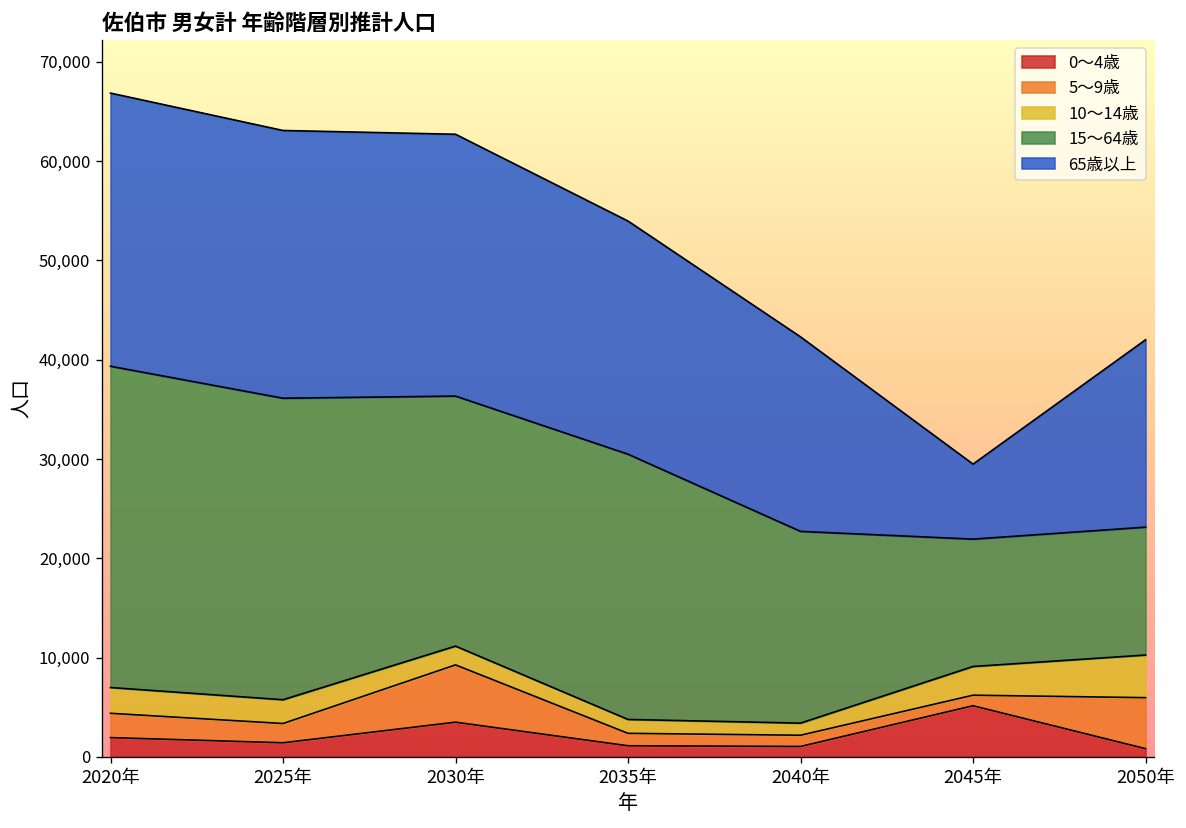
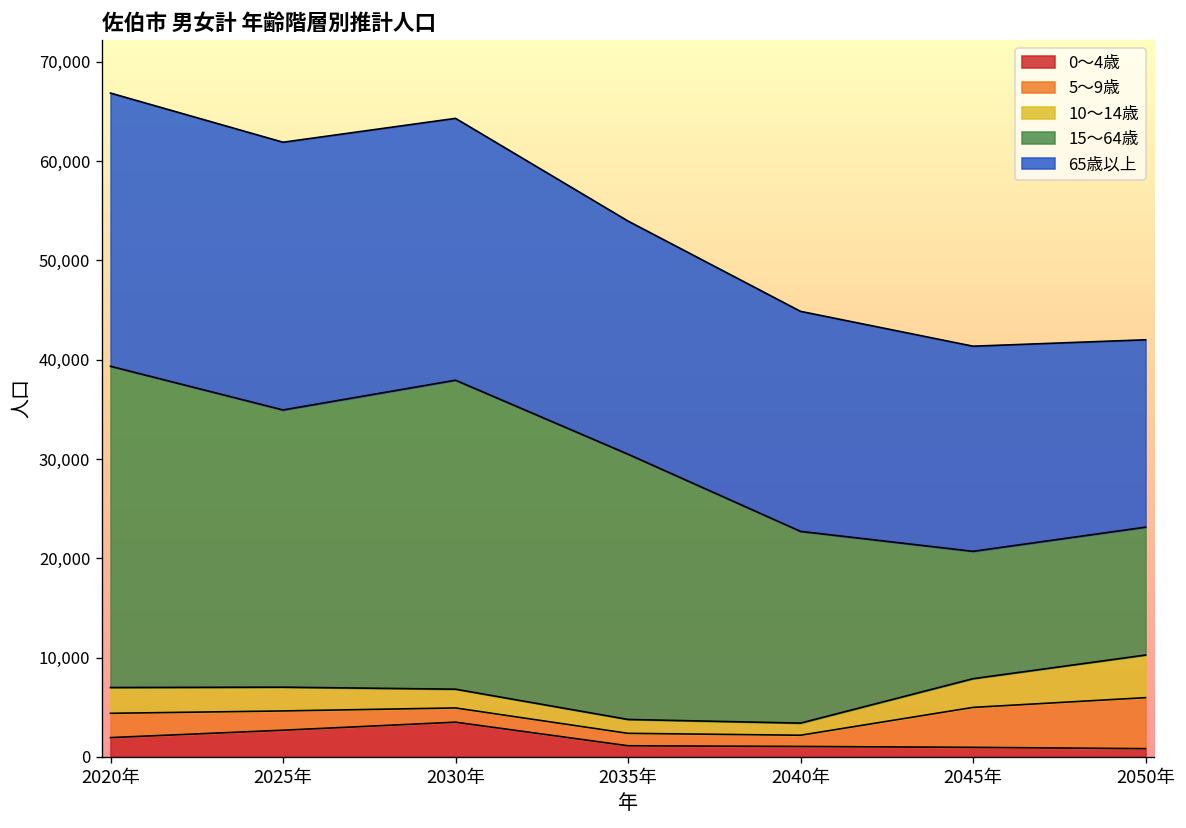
  {
    "0～4歳": {
      "2020年": "2,000",
-     "2025年": "1,000",
+     "2025年": "3,000",
      "2030年": "3,000",
      "2035年": "1,000",
      "2040年": "1,000",
-     "2045年": "5,000",
+     "2045年": "1,000",
      "2050年": "1,000"
    },
    "5～9歳": {
      "2020年": "2,000",
      "2025年": "2,000",
-     "2030年": "6,000",
+     "2030年": "1,000",
      "2035年": "1,000",
      "2040年": "1,000",
-     "2045年": "1,000",
+     "2045年": "4,000",
      "2050年": "5,000"
    },
    "10～14歳": {
      "2020年": "3,000",
      "2025年": "2,000",
      "2030年": "2,000",
      "2035年": "1,000",
      "2040年": "1,000",
      "2045年": "3,000",
      "2050年": "4,000"
    },
    "15～64歳": {
      "2020年": "32,000",
-     "2025年": "30,000",
-     "2030年": "25,000",
+     "2025年": "28,000",
+     "2030年": "31,000",
      "2035年": "27,000",
      "2040年": "19,000",
      "2045年": "13,000",
      "2050年": "13,000"
    },
    "65歳以上": {
      "2020年": "28,000",
      "2025年": "27,000",
      "2030年": "26,000",
      "2035年": "23,000",
-     "2040年": "20,000",
-     "2045年": "8,000",
+     "2040年": "22,000",
+     "2045年": "21,000",
      "2050年": "19,000"
    }
  }
